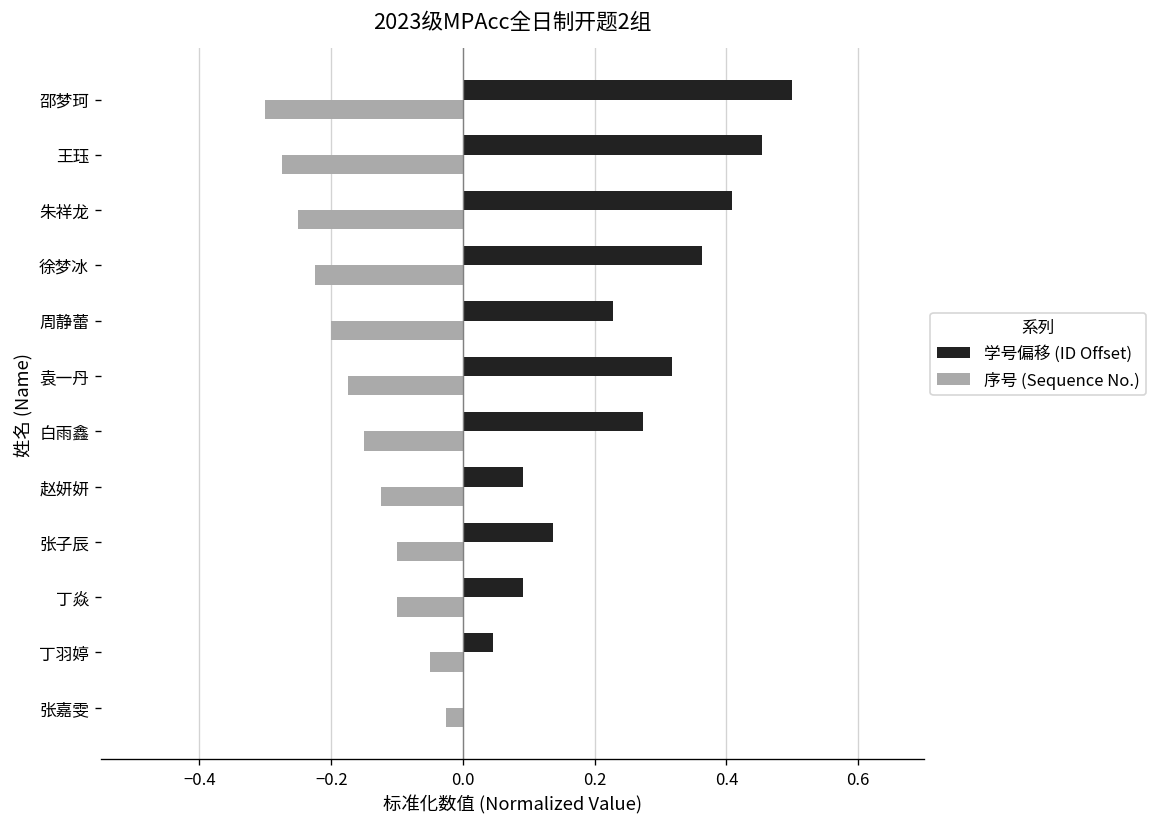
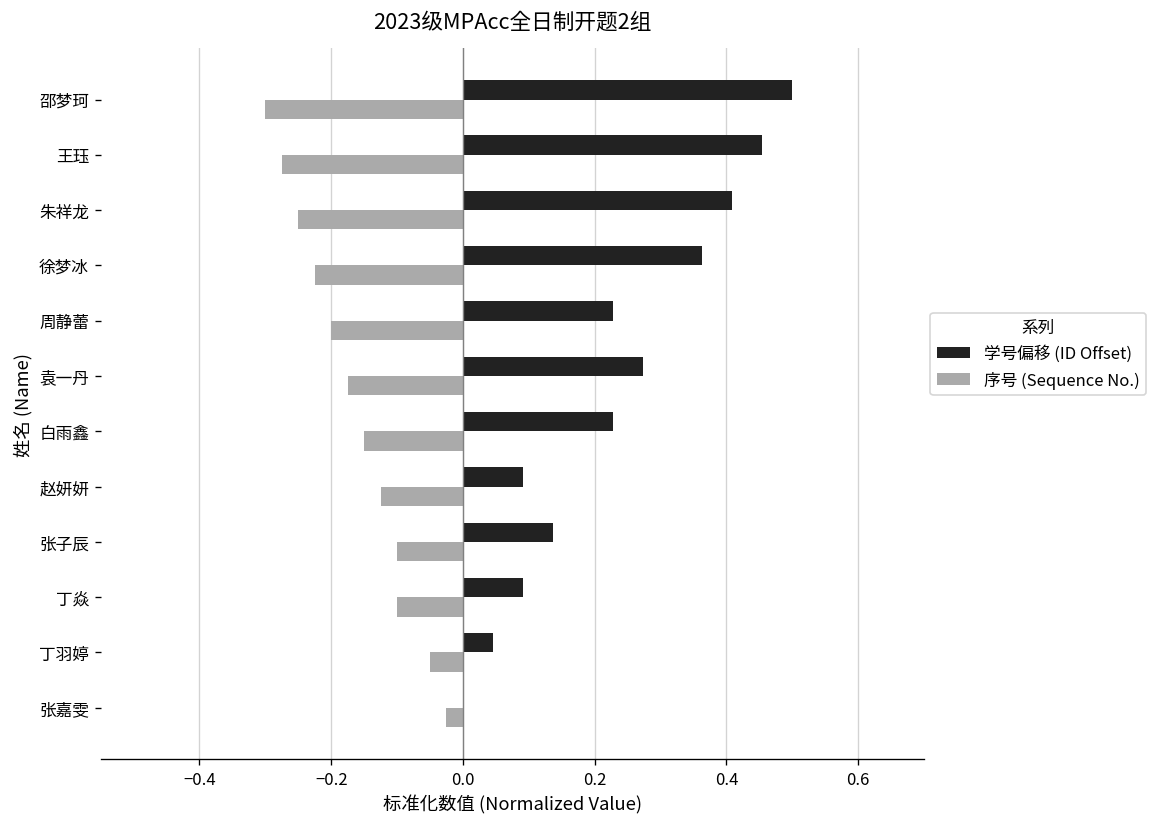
  {
    "学号偏移 (ID Offset)": {
      "邵梦珂": 0.50,
      "王珏": 0.45,
      "朱祥龙": 0.41,
      "徐梦冰": 0.36,
      "周静蕾": 0.23,
-     "袁一丹": 0.32,
-     "白雨鑫": 0.27,
+     "袁一丹": 0.27,
+     "白雨鑫": 0.23,
      "赵妍妍": 0.09,
      "张子辰": 0.14,
      "丁焱": 0.09,
      "丁羽婷": 0.05,
      "张嘉雯": 0.00
    },
    "序号 (Sequence No.)": {
      "邵梦珂": -0.30,
      "王珏": -0.27,
      "朱祥龙": -0.25,
      "徐梦冰": -0.22,
      "周静蕾": -0.20,
      "袁一丹": -0.18,
      "白雨鑫": -0.15,
      "赵妍妍": -0.13,
      "张子辰": -0.10,
      "丁焱": -0.10,
      "丁羽婷": -0.05,
      "张嘉雯": -0.02
    }
  }
